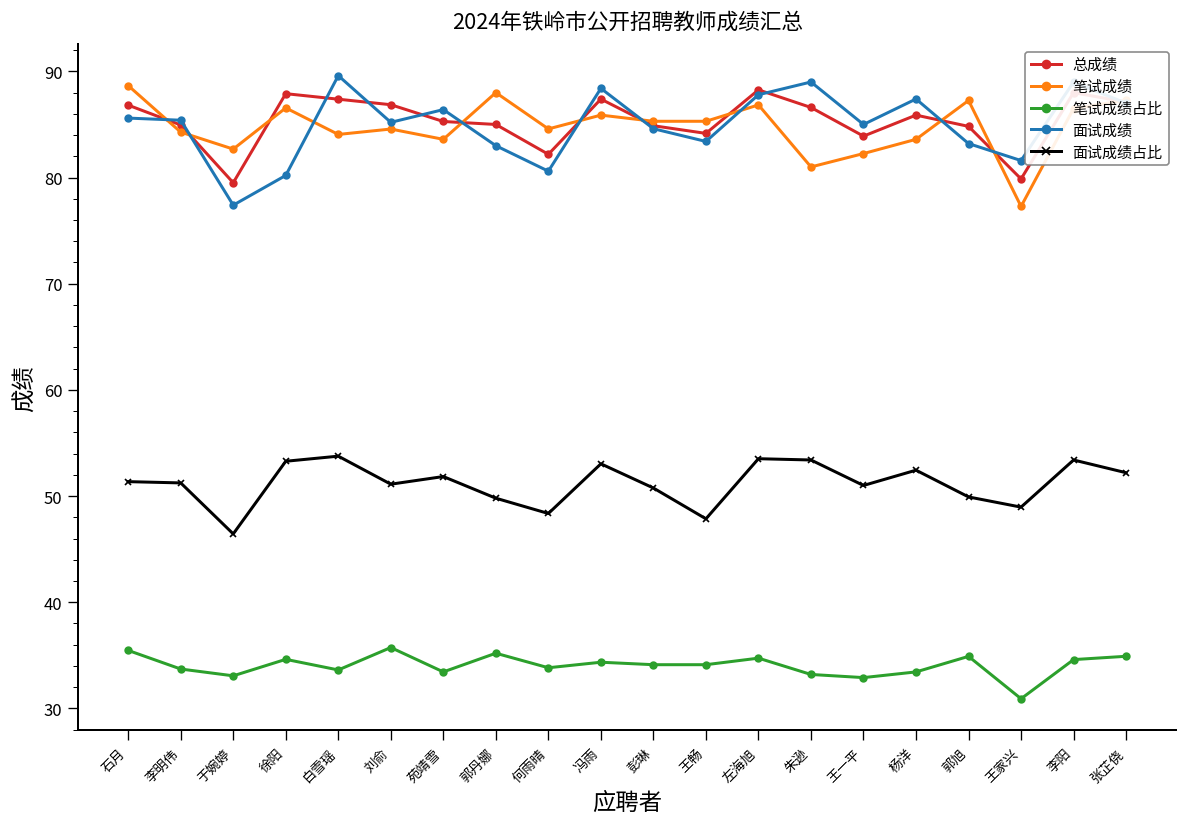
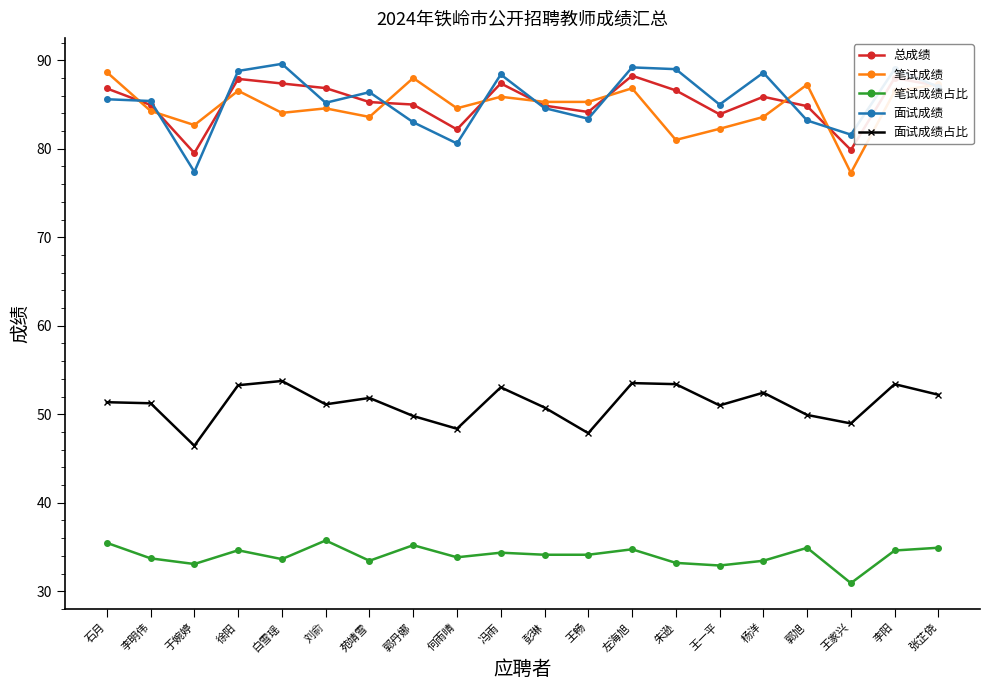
  {
    "总成绩": {
      "石月": 87,
      "李明伟": 85,
      "于婉婷": 80,
      "徐阳": 88,
      "白雪瑶": 87,
      "刘俞": 87,
      "苑靖雪": 85,
      "郭丹娜": 85,
      "何雨晴": 82,
      "冯雨": 87,
      "王畅": 84,
      "左海旭": 88,
      "朱逊": 87,
      "王一平": 84,
      "杨洋": 86,
      "郭旭": 85,
      "王家兴": 80
    },
    "笔试成绩": {
      "石月": 89,
      "李明伟": 84,
      "于婉婷": 83,
      "徐阳": 87,
      "白雪瑶": 84,
      "刘俞": 85,
      "苑靖雪": 84,
      "郭丹娜": 88,
      "何雨晴": 85,
      "冯雨": 86,
      "彭琳": 85,
      "王畅": 85,
      "左海旭": 87,
      "朱逊": 81,
      "王一平": 82,
      "杨洋": 84,
      "郭旭": 87,
      "王家兴": 77
    },
    "笔试成绩占比": {
      "石月": 35,
      "李明伟": 34,
      "于婉婷": 33,
      "徐阳": 35,
      "白雪瑶": 34,
      "刘俞": 36,
      "苑靖雪": 33,
      "郭丹娜": 35,
      "何雨晴": 34,
      "冯雨": 34,
      "彭琳": 34,
      "王畅": 34,
      "左海旭": 35,
      "朱逊": 33,
      "王一平": 33,
      "杨洋": 33,
      "郭旭": 35,
      "王家兴": 31,
      "李阳": 35,
      "张芷侥": 35
    },
    "面试成绩": {
      "石月": 86,
      "李明伟": 85,
      "于婉婷": 77,
-     "徐阳": 80,
+     "徐阳": 89,
      "白雪瑶": 90,
      "刘俞": 85,
      "苑靖雪": 86,
      "郭丹娜": 83,
      "何雨晴": 81,
      "冯雨": 88,
      "王畅": 83,
-     "左海旭": 88,
+     "左海旭": 89,
      "朱逊": 89,
      "王一平": 85,
-     "杨洋": 87,
+     "杨洋": 89,
      "郭旭": 83,
      "王家兴": 82
    },
    "面试成绩占比": {
      "石月": 51,
      "李明伟": 51,
      "于婉婷": 46,
      "徐阳": 53,
      "白雪瑶": 54,
      "刘俞": 51,
      "苑靖雪": 52,
      "郭丹娜": 50,
      "何雨晴": 48,
      "冯雨": 53,
      "彭琳": 51,
      "王畅": 48,
      "左海旭": 54,
      "朱逊": 53,
      "王一平": 51,
      "杨洋": 52,
      "郭旭": 50,
      "王家兴": 49,
      "李阳": 53,
      "张芷侥": 52
    }
  }
